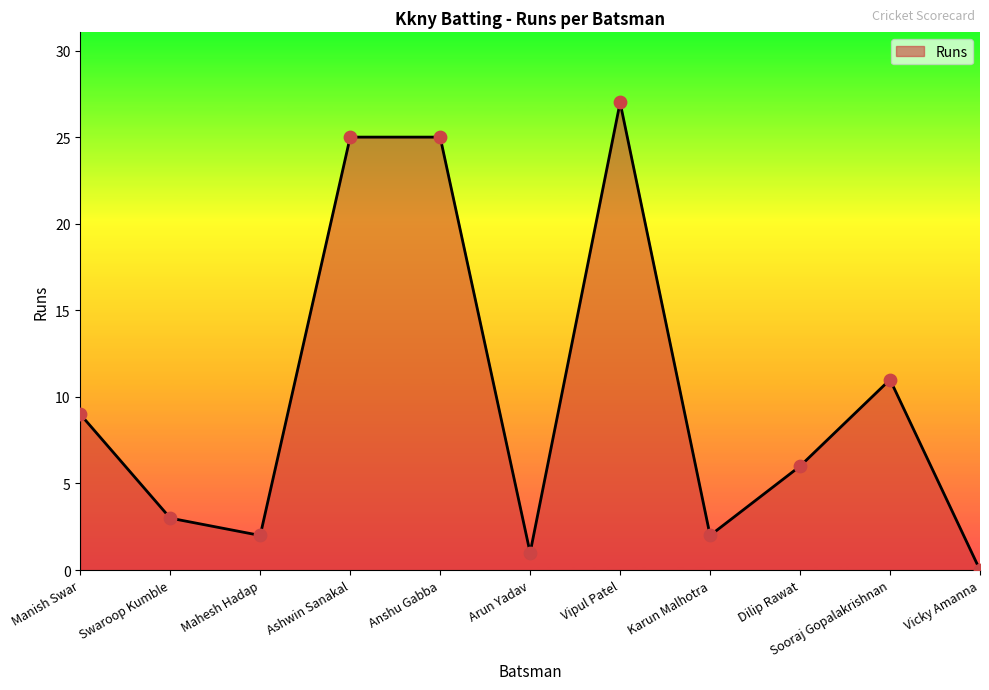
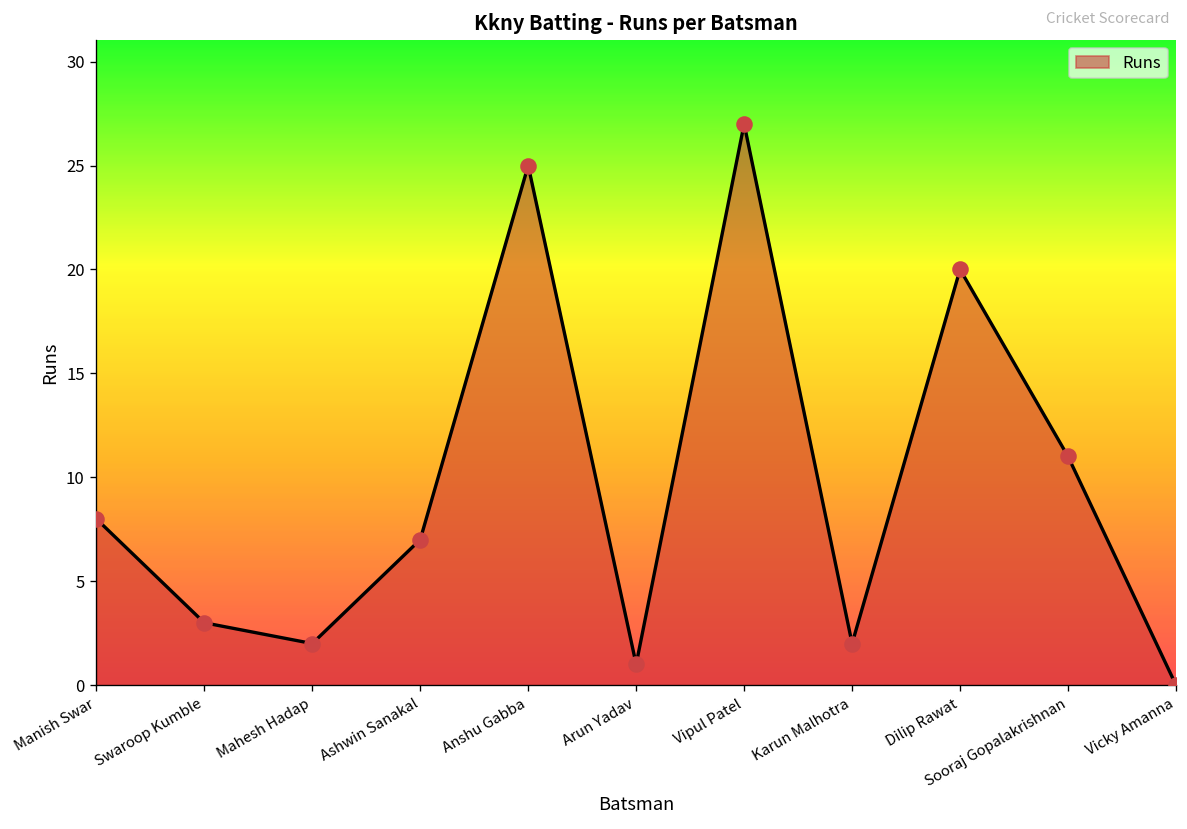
  {
-   "Manish Swar": 9,
+   "Manish Swar": 8,
    "Swaroop Kumble": 3,
    "Mahesh Hadap": 2,
-   "Ashwin Sanakal": 25,
+   "Ashwin Sanakal": 7,
    "Anshu Gabba": 25,
    "Arun Yadav": 1,
    "Vipul Patel": 27,
    "Karun Malhotra": 2,
-   "Dilip Rawat": 6,
+   "Dilip Rawat": 20,
    "Sooraj Gopalakrishnan": 11,
    "Vicky Amanna": 0
  }
